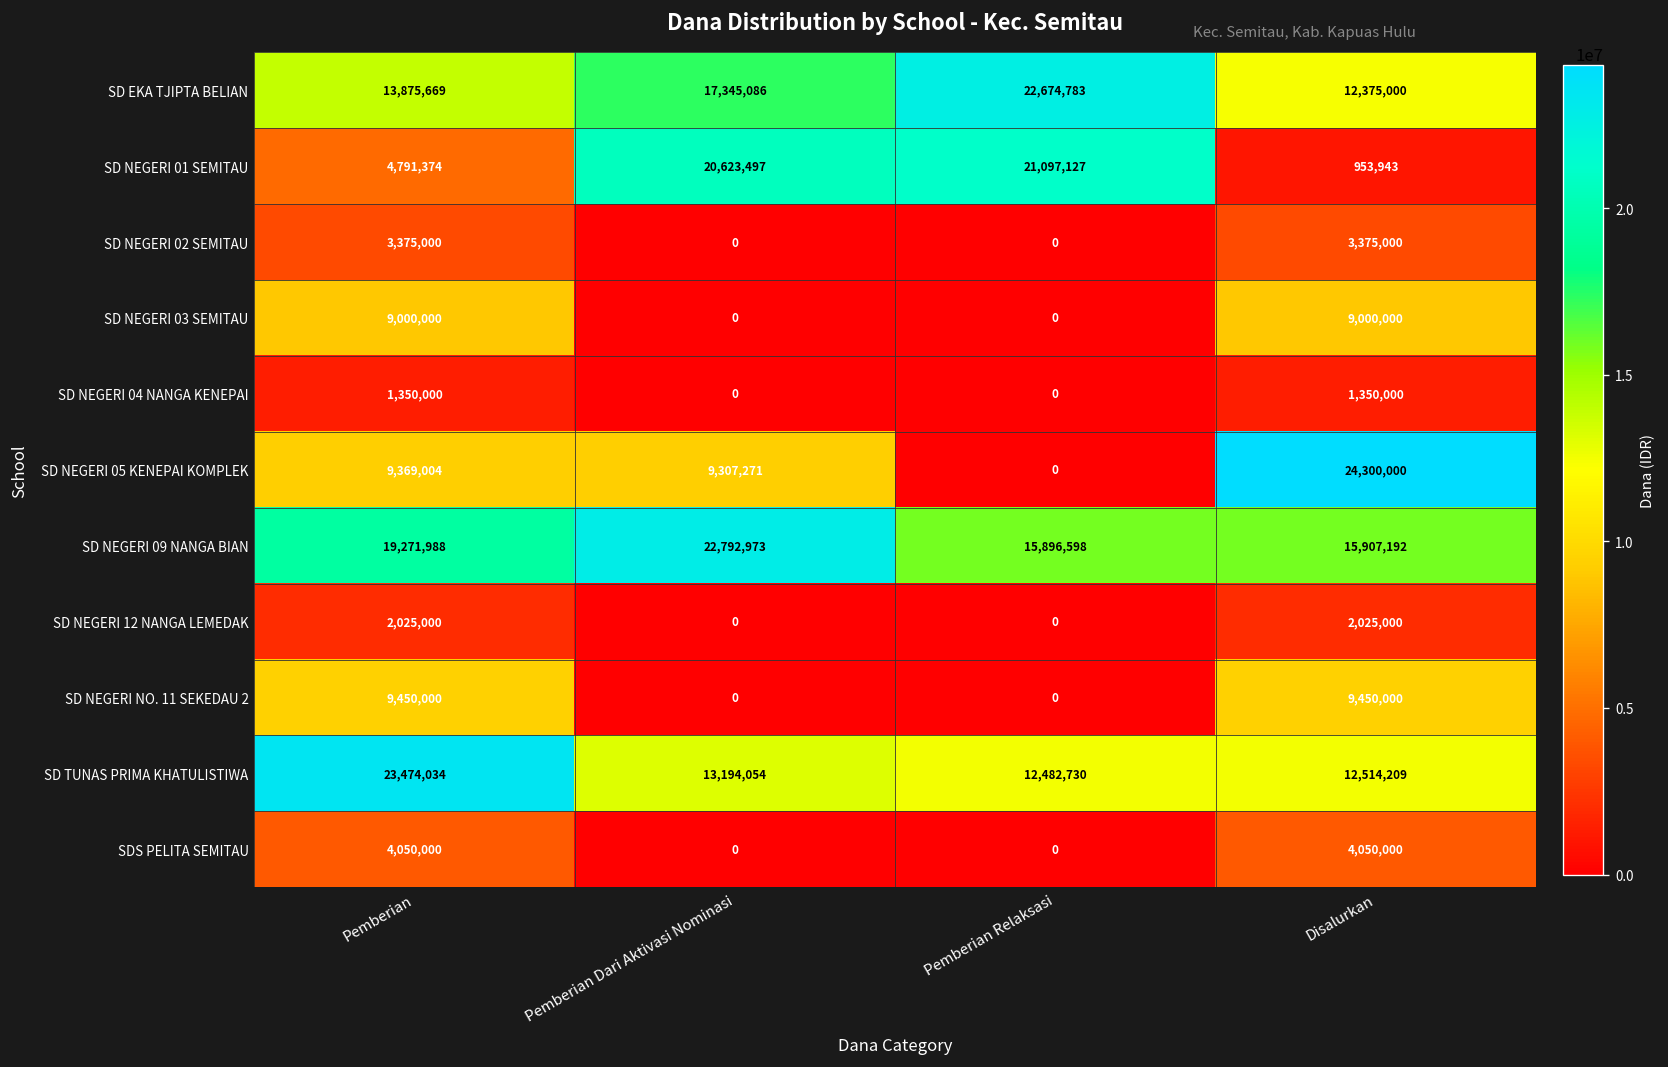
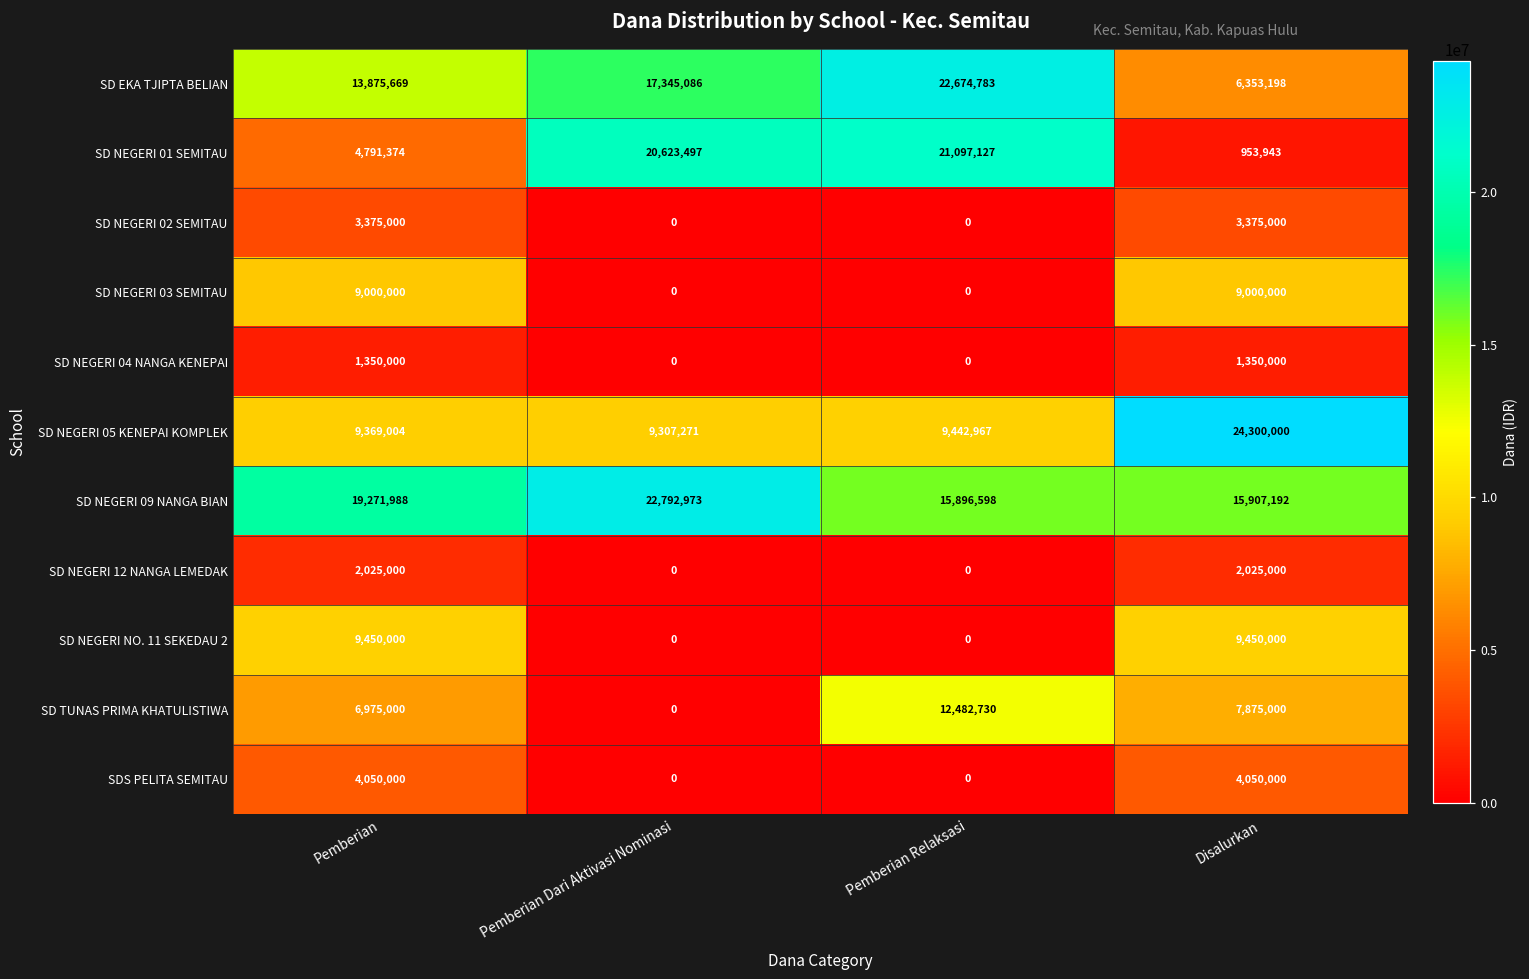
  {
    "SD EKA TJIPTA BELIAN": {
      "Pemberian": "13,875,669",
      "Pemberian Dari Aktivasi Nominasi": "17,345,086",
      "Pemberian Relaksasi": "22,674,783",
-     "Disalurkan": "12,375,000"
+     "Disalurkan": "6,353,198"
    },
    "SD NEGERI 01 SEMITAU": {
      "Pemberian": "4,791,374",
      "Pemberian Dari Aktivasi Nominasi": "20,623,497",
      "Pemberian Relaksasi": "21,097,127",
      "Disalurkan": "953,943"
    },
    "SD NEGERI 02 SEMITAU": {
      "Pemberian": "3,375,000",
      "Pemberian Dari Aktivasi Nominasi": "0",
      "Pemberian Relaksasi": "0",
      "Disalurkan": "3,375,000"
    },
    "SD NEGERI 03 SEMITAU": {
      "Pemberian": "9,000,000",
      "Pemberian Dari Aktivasi Nominasi": "0",
      "Pemberian Relaksasi": "0",
      "Disalurkan": "9,000,000"
    },
    "SD NEGERI 04 NANGA KENEPAI": {
      "Pemberian": "1,350,000",
      "Pemberian Dari Aktivasi Nominasi": "0",
      "Pemberian Relaksasi": "0",
      "Disalurkan": "1,350,000"
    },
    "SD NEGERI 05 KENEPAI KOMPLEK": {
      "Pemberian": "9,369,004",
      "Pemberian Dari Aktivasi Nominasi": "9,307,271",
-     "Pemberian Relaksasi": "0",
+     "Pemberian Relaksasi": "9,442,967",
      "Disalurkan": "24,300,000"
    },
    "SD NEGERI 09 NANGA BIAN": {
      "Pemberian": "19,271,988",
      "Pemberian Dari Aktivasi Nominasi": "22,792,973",
      "Pemberian Relaksasi": "15,896,598",
      "Disalurkan": "15,907,192"
    },
    "SD NEGERI 12 NANGA LEMEDAK": {
      "Pemberian": "2,025,000",
      "Pemberian Dari Aktivasi Nominasi": "0",
      "Pemberian Relaksasi": "0",
      "Disalurkan": "2,025,000"
    },
    "SD NEGERI NO. 11 SEKEDAU 2": {
      "Pemberian": "9,450,000",
      "Pemberian Dari Aktivasi Nominasi": "0",
      "Pemberian Relaksasi": "0",
      "Disalurkan": "9,450,000"
    },
    "SD TUNAS PRIMA KHATULISTIWA": {
-     "Pemberian": "23,474,034",
-     "Pemberian Dari Aktivasi Nominasi": "13,194,054",
+     "Pemberian": "6,975,000",
+     "Pemberian Dari Aktivasi Nominasi": "0",
      "Pemberian Relaksasi": "12,482,730",
-     "Disalurkan": "12,514,209"
+     "Disalurkan": "7,875,000"
    },
    "SDS PELITA SEMITAU": {
      "Pemberian": "4,050,000",
      "Pemberian Dari Aktivasi Nominasi": "0",
      "Pemberian Relaksasi": "0",
      "Disalurkan": "4,050,000"
    }
  }
